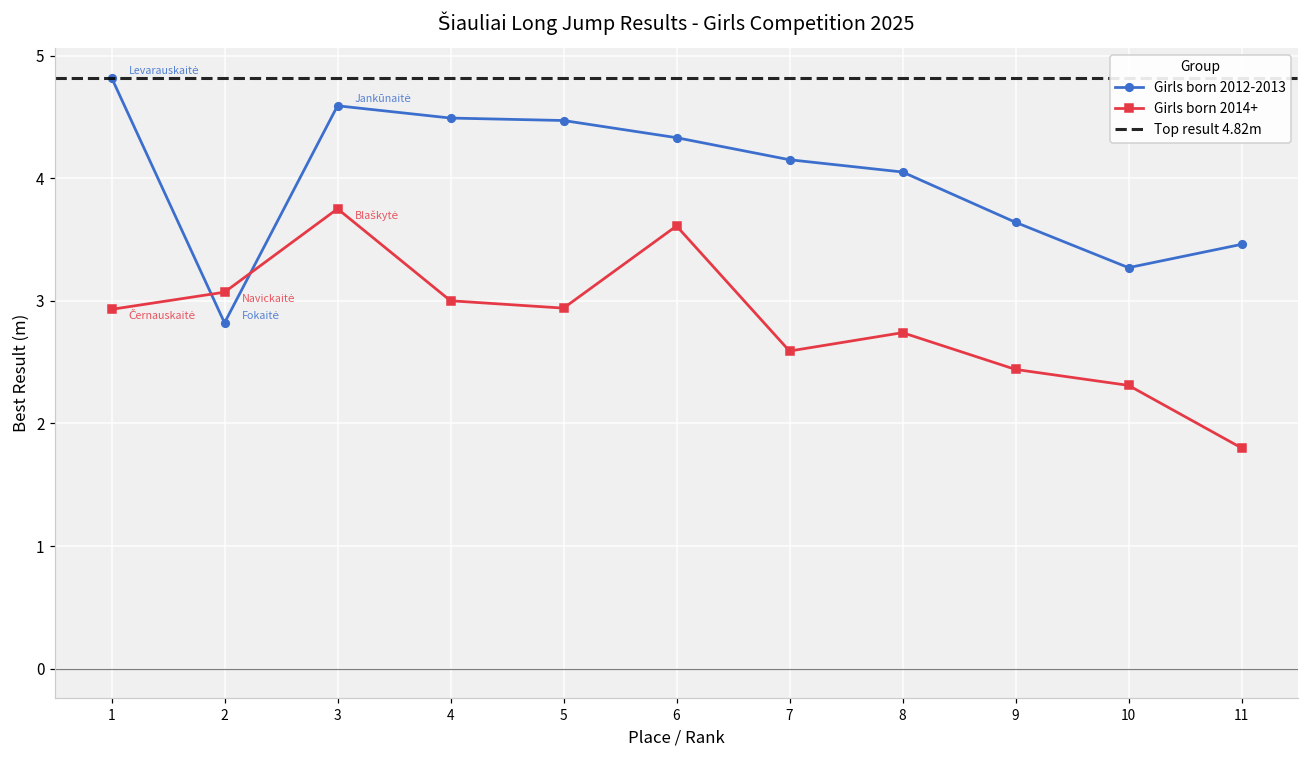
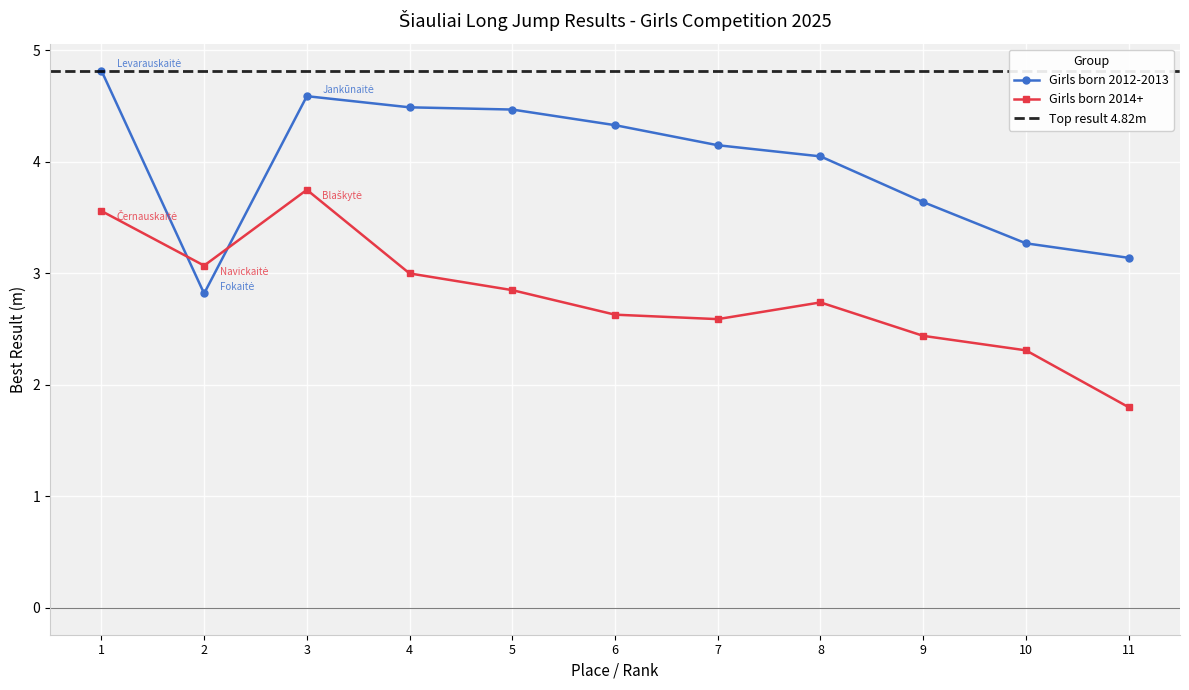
  {
    "Girls born 2012-2013": {
      "1": 4.82,
      "2": 2.82,
      "3": 4.59,
      "4": 4.49,
      "5": 4.47,
      "6": 4.33,
      "7": 4.15,
      "8": 4.05,
      "9": 3.64,
      "10": 3.27,
-     "11": 3.46
+     "11": 3.14
    },
    "Girls born 2014+": {
-     "1": 2.93,
+     "1": 3.56,
      "2": 3.07,
      "3": 3.75,
      "4": 3.00,
-     "5": 2.94,
-     "6": 3.61,
+     "5": 2.85,
+     "6": 2.63,
      "7": 2.59,
      "8": 2.74,
      "9": 2.44,
      "10": 2.31,
      "11": 1.80
    }
  }
